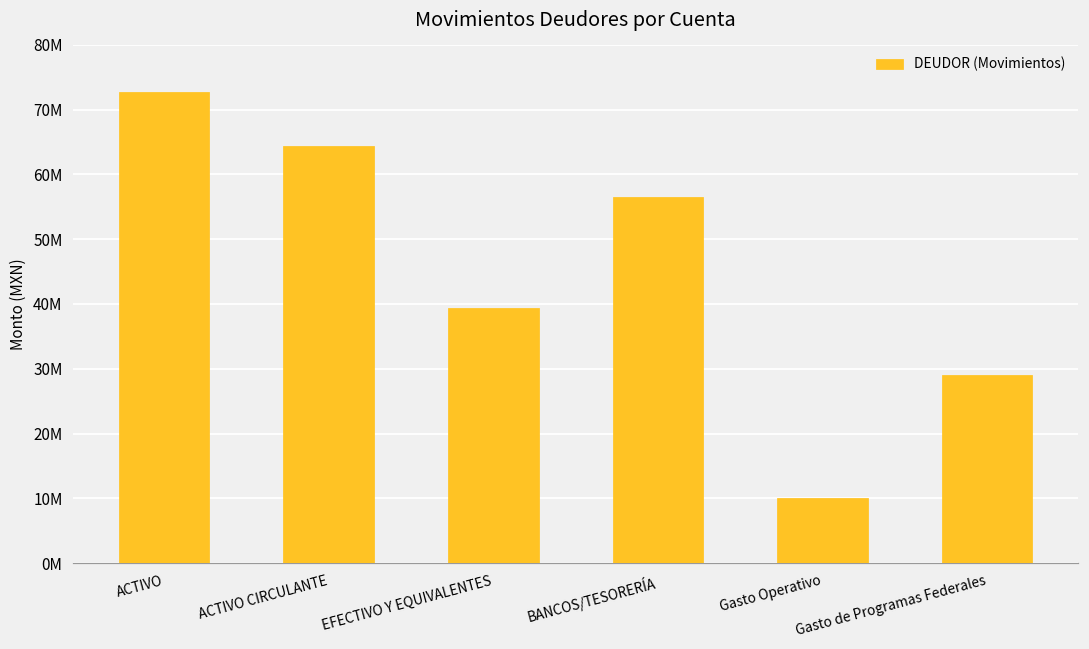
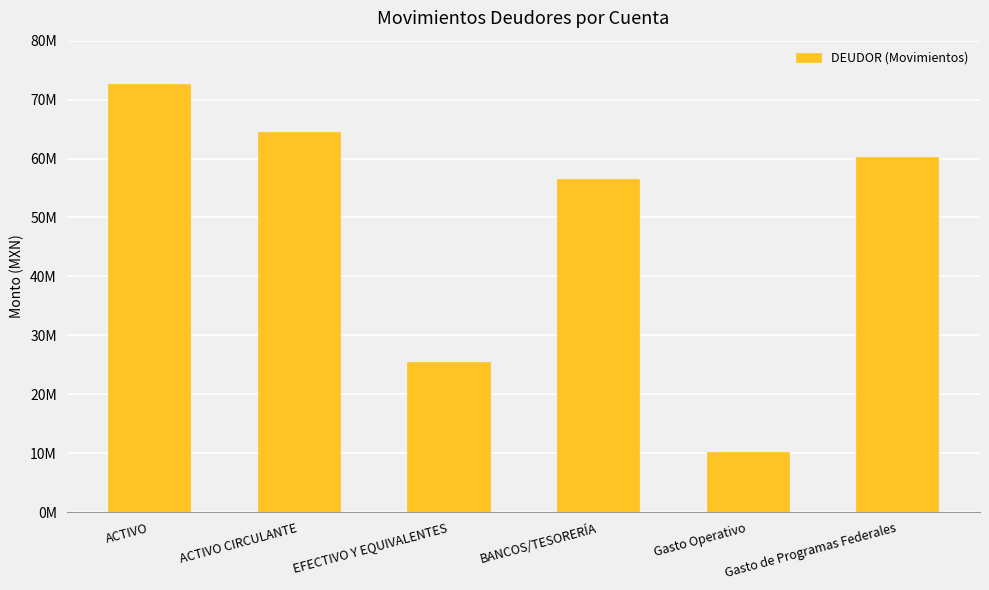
  {
    "ACTIVO": 73000000,
    "ACTIVO CIRCULANTE": 64000000,
-   "EFECTIVO Y EQUIVALENTES": 39000000,
+   "EFECTIVO Y EQUIVALENTES": 25000000,
    "BANCOS/TESORERÍA": 56000000,
    "Gasto Operativo": 10000000,
-   "Gasto de Programas Federales": 29000000
+   "Gasto de Programas Federales": 60000000
  }
